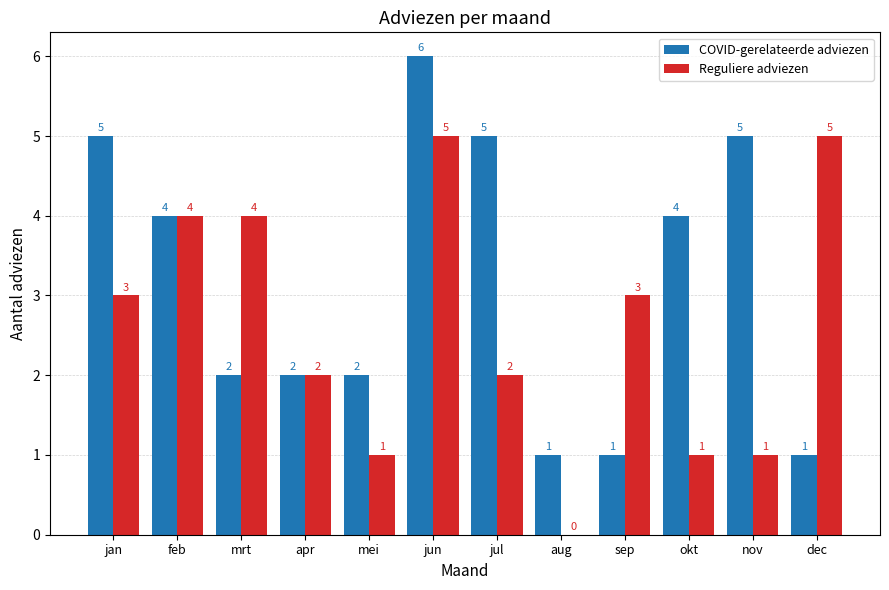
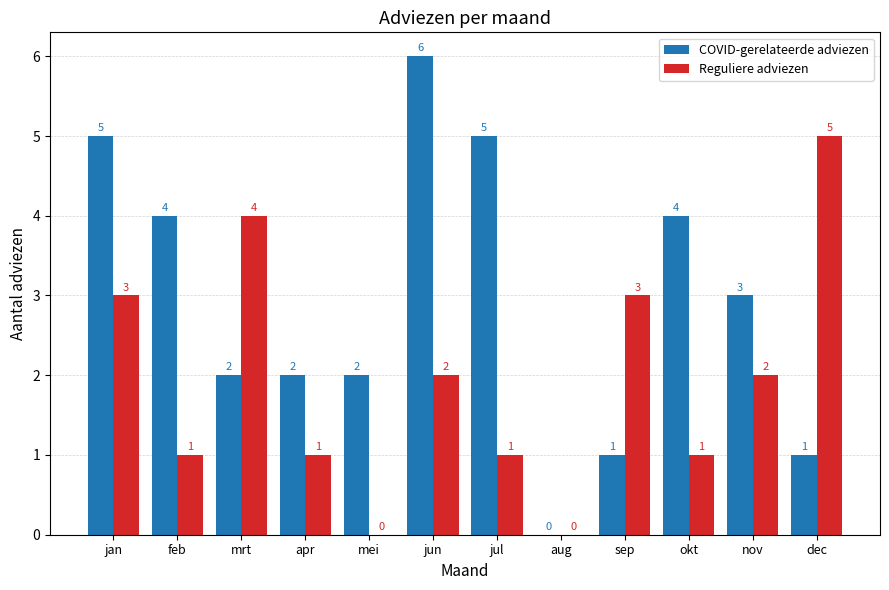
  {
    "COVID-gerelateerde adviezen": {
      "jan": 5,
      "feb": 4,
      "mrt": 2,
      "apr": 2,
      "mei": 2,
      "jun": 6,
      "jul": 5,
-     "aug": 1,
+     "aug": 0,
      "sep": 1,
      "okt": 4,
-     "nov": 5,
+     "nov": 3,
      "dec": 1
    },
    "Reguliere adviezen": {
      "jan": 3,
-     "feb": 4,
+     "feb": 1,
      "mrt": 4,
-     "apr": 2,
-     "mei": 1,
-     "jun": 5,
-     "jul": 2,
+     "apr": 1,
+     "mei": 0,
+     "jun": 2,
+     "jul": 1,
      "aug": 0,
      "sep": 3,
      "okt": 1,
-     "nov": 1,
+     "nov": 2,
      "dec": 5
    }
  }
